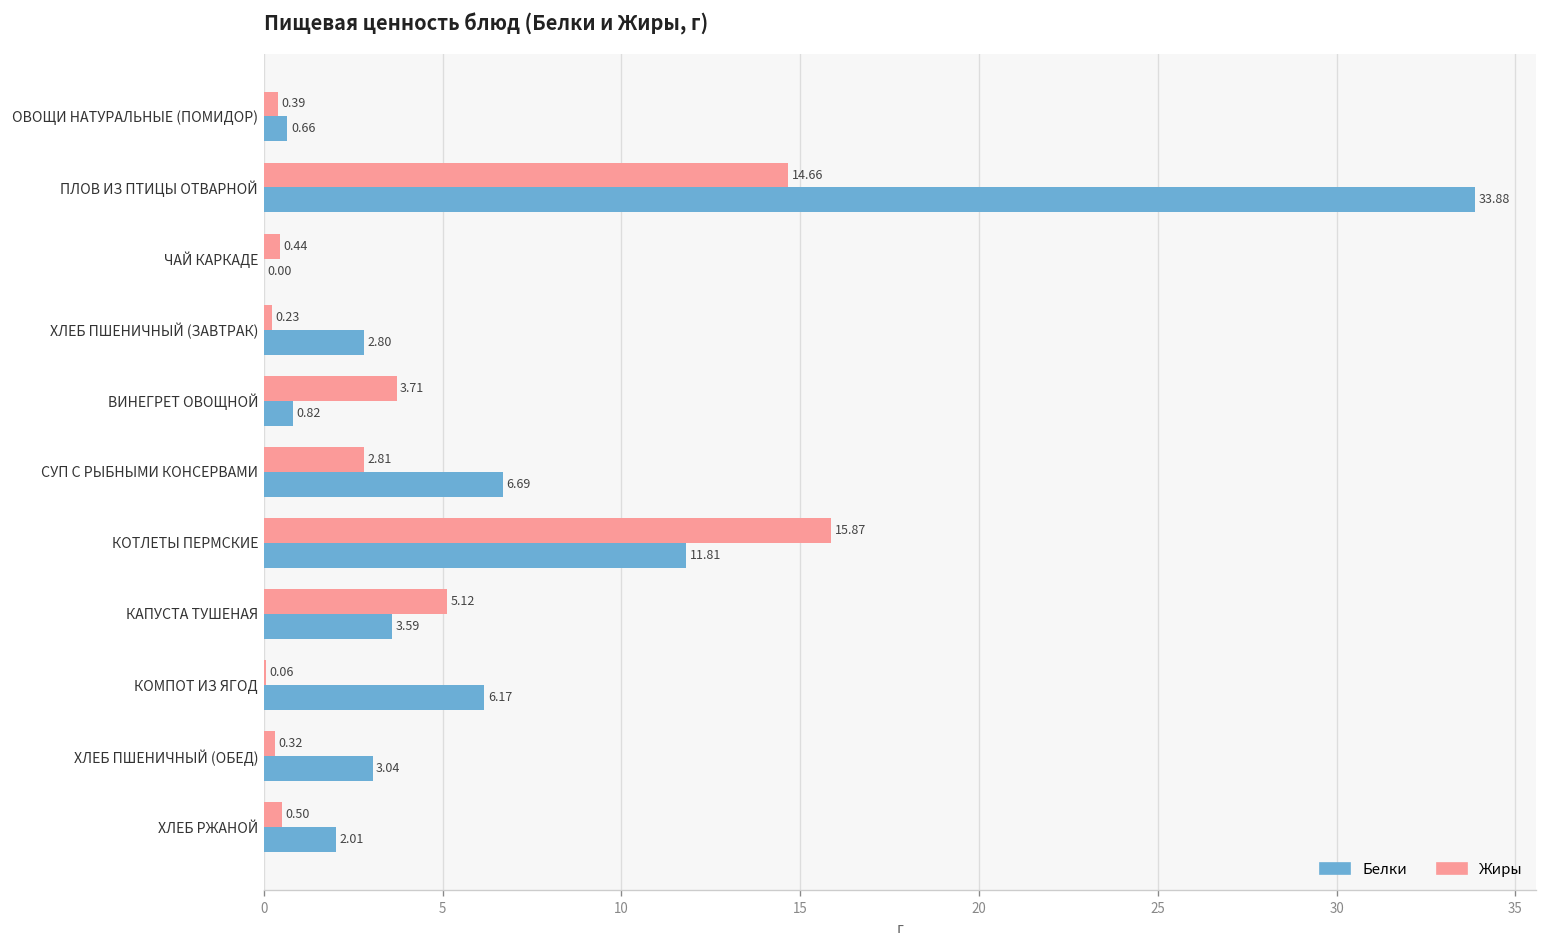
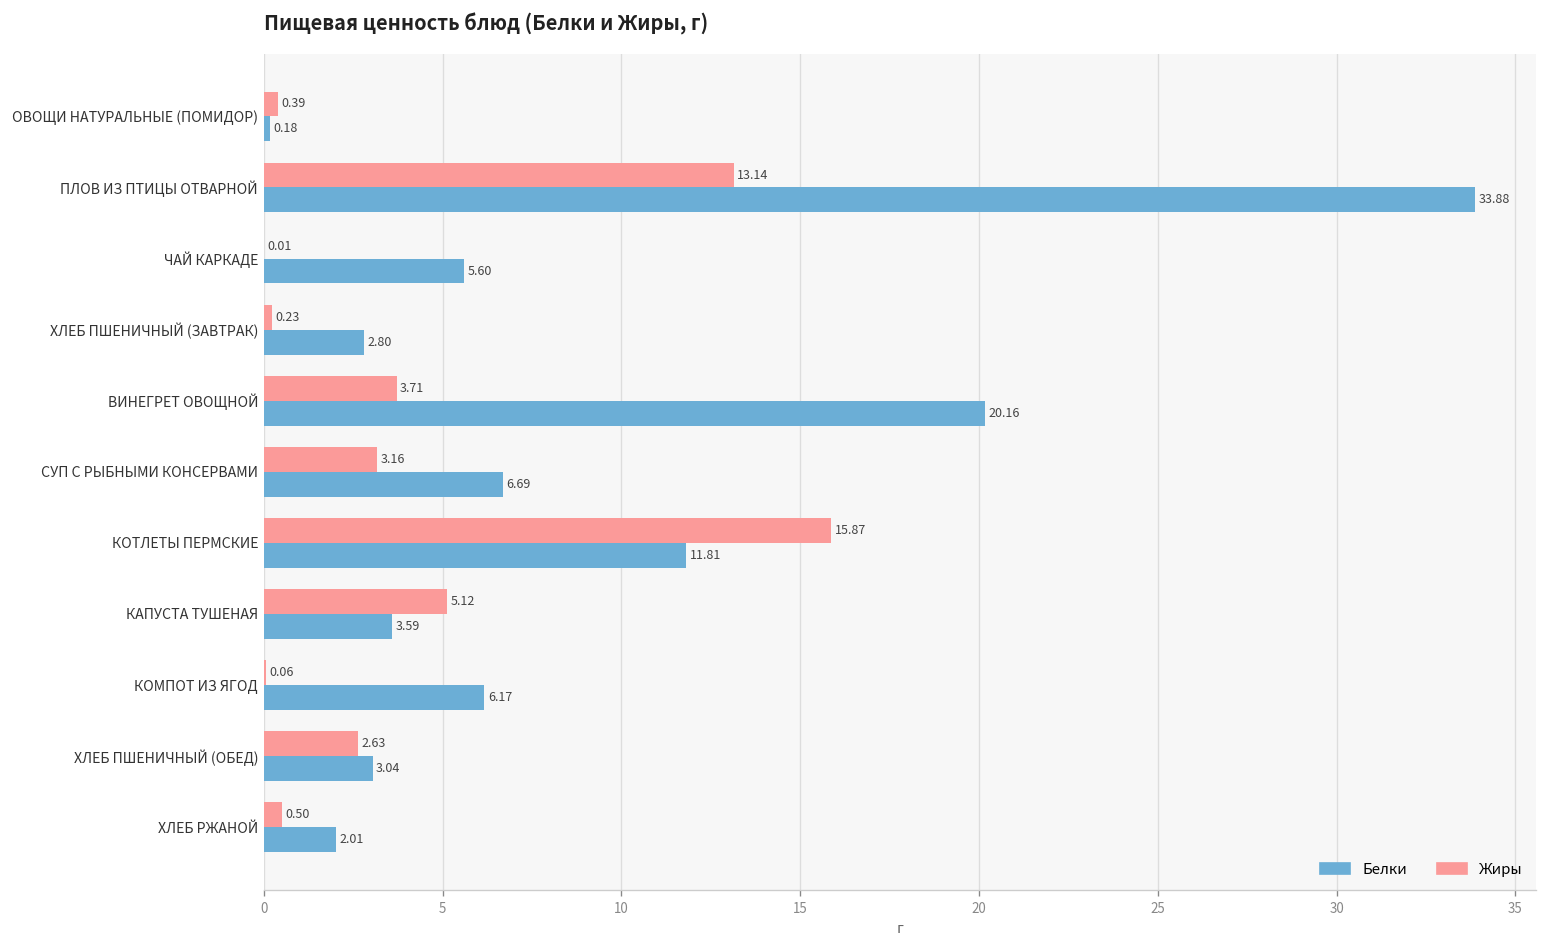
  {
    "Белки": {
-     "ОВОЩИ НАТУРАЛЬНЫЕ (ПОМИДОР)": 0.66,
+     "ОВОЩИ НАТУРАЛЬНЫЕ (ПОМИДОР)": 0.18,
      "ПЛОВ ИЗ ПТИЦЫ ОТВАРНОЙ": 33.88,
-     "ЧАЙ КАРКАДЕ": 0.00,
+     "ЧАЙ КАРКАДЕ": 5.60,
      "ХЛЕБ ПШЕНИЧНЫЙ (ЗАВТРАК)": 2.80,
-     "ВИНЕГРЕТ ОВОЩНОЙ": 0.82,
+     "ВИНЕГРЕТ ОВОЩНОЙ": 20.16,
      "СУП С РЫБНЫМИ КОНСЕРВАМИ": 6.69,
      "КОТЛЕТЫ ПЕРМСКИЕ": 11.81,
      "КАПУСТА ТУШЕНАЯ": 3.59,
      "КОМПОТ ИЗ ЯГОД": 6.17,
      "ХЛЕБ ПШЕНИЧНЫЙ (ОБЕД)": 3.04,
      "ХЛЕБ РЖАНОЙ": 2.01
    },
    "Жиры": {
      "ОВОЩИ НАТУРАЛЬНЫЕ (ПОМИДОР)": 0.39,
-     "ПЛОВ ИЗ ПТИЦЫ ОТВАРНОЙ": 14.66,
-     "ЧАЙ КАРКАДЕ": 0.44,
+     "ПЛОВ ИЗ ПТИЦЫ ОТВАРНОЙ": 13.14,
+     "ЧАЙ КАРКАДЕ": 0.01,
      "ХЛЕБ ПШЕНИЧНЫЙ (ЗАВТРАК)": 0.23,
      "ВИНЕГРЕТ ОВОЩНОЙ": 3.71,
-     "СУП С РЫБНЫМИ КОНСЕРВАМИ": 2.81,
+     "СУП С РЫБНЫМИ КОНСЕРВАМИ": 3.16,
      "КОТЛЕТЫ ПЕРМСКИЕ": 15.87,
      "КАПУСТА ТУШЕНАЯ": 5.12,
      "КОМПОТ ИЗ ЯГОД": 0.06,
-     "ХЛЕБ ПШЕНИЧНЫЙ (ОБЕД)": 0.32,
+     "ХЛЕБ ПШЕНИЧНЫЙ (ОБЕД)": 2.63,
      "ХЛЕБ РЖАНОЙ": 0.50
    }
  }
